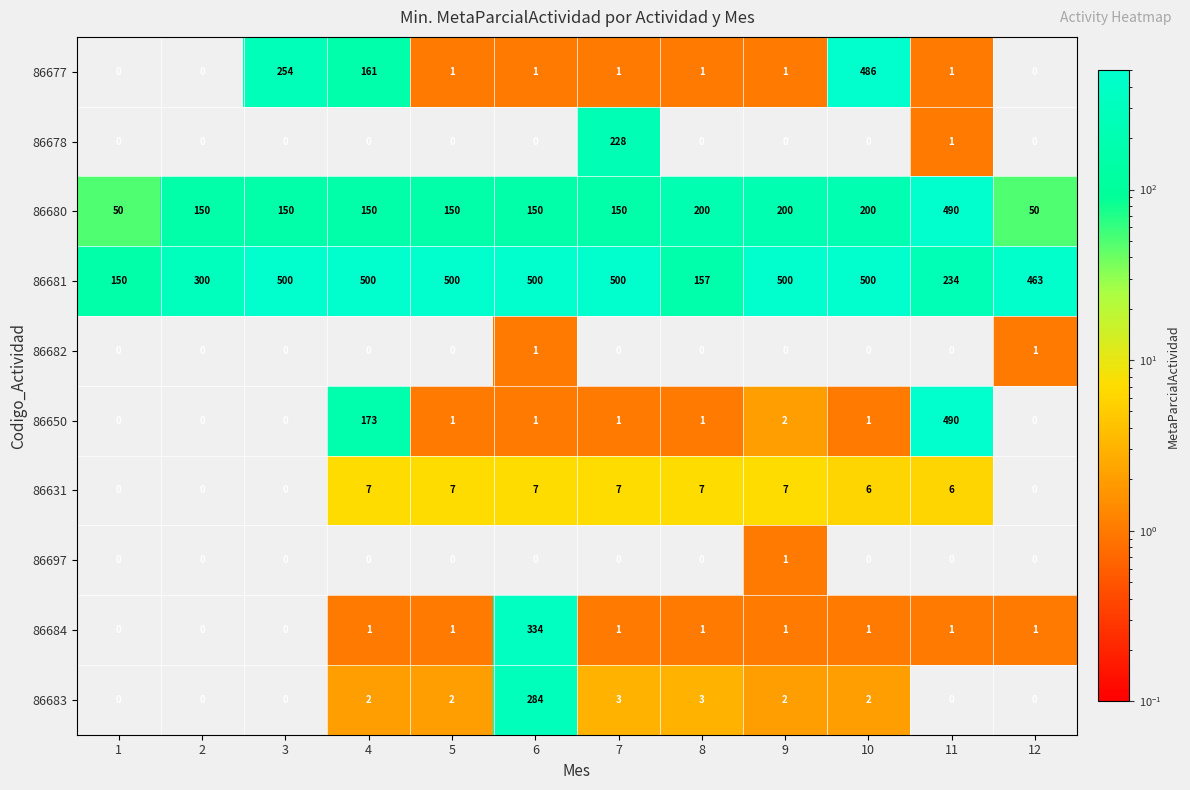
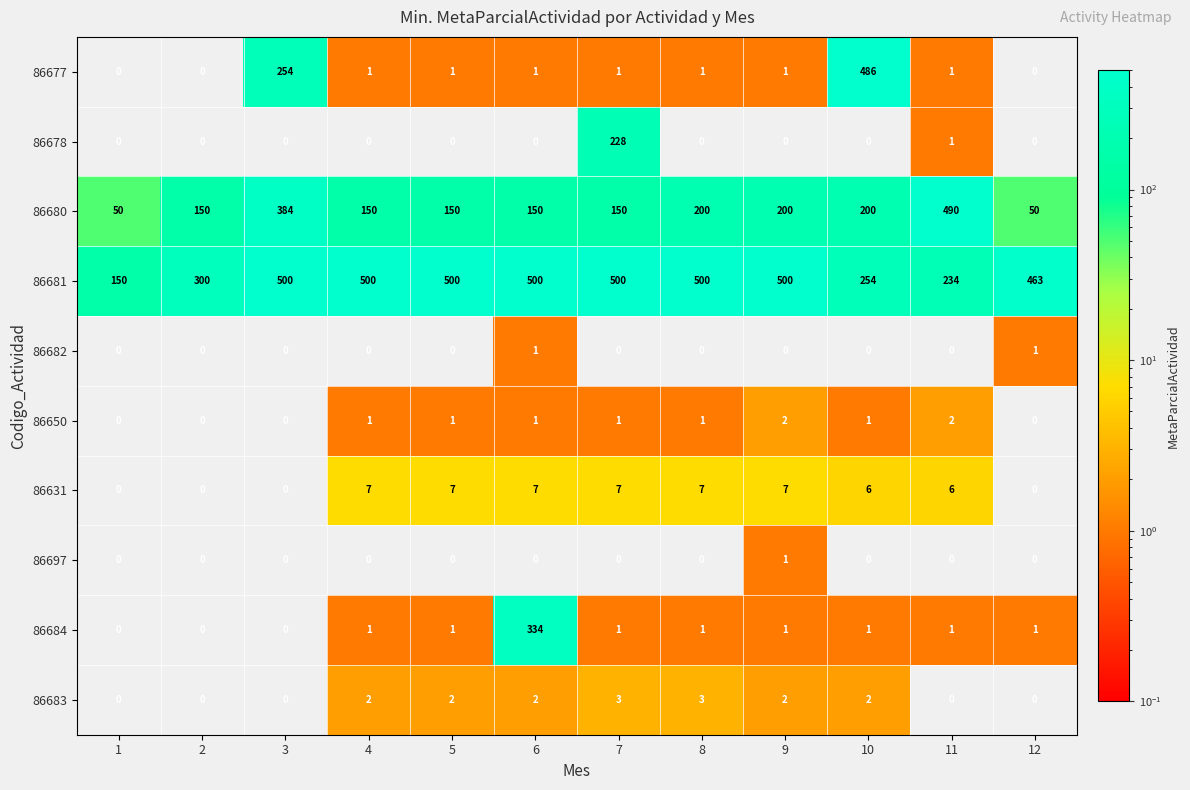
  {
    "86677": {
      "3": 254,
-     "4": 161,
+     "4": 1,
      "5": 1,
      "6": 1,
      "7": 1,
      "8": 1,
      "9": 1,
      "10": 486,
      "11": 1
    },
    "86678": {
      "7": 228,
      "11": 1
    },
    "86680": {
      "1": 50,
      "2": 150,
-     "3": 150,
+     "3": 384,
      "4": 150,
      "5": 150,
      "6": 150,
      "7": 150,
      "8": 200,
      "9": 200,
      "10": 200,
      "11": 490,
      "12": 50
    },
    "86681": {
      "1": 150,
      "2": 300,
      "3": 500,
      "4": 500,
      "5": 500,
      "6": 500,
      "7": 500,
-     "8": 157,
+     "8": 500,
      "9": 500,
-     "10": 500,
+     "10": 254,
      "11": 234,
      "12": 463
    },
    "86682": {
      "6": 1,
      "12": 1
    },
    "86650": {
-     "4": 173,
+     "4": 1,
      "5": 1,
      "6": 1,
      "7": 1,
      "8": 1,
      "9": 2,
      "10": 1,
-     "11": 490
+     "11": 2
    },
    "86631": {
      "4": 7,
      "5": 7,
      "6": 7,
      "7": 7,
      "8": 7,
      "9": 7,
      "10": 6,
      "11": 6
    },
    "86697": {
      "9": 1
    },
    "86684": {
      "4": 1,
      "5": 1,
      "6": 334,
      "7": 1,
      "8": 1,
      "9": 1,
      "10": 1,
      "11": 1,
      "12": 1
    },
    "86683": {
      "4": 2,
      "5": 2,
-     "6": 284,
+     "6": 2,
      "7": 3,
      "8": 3,
      "9": 2,
      "10": 2
    }
  }
